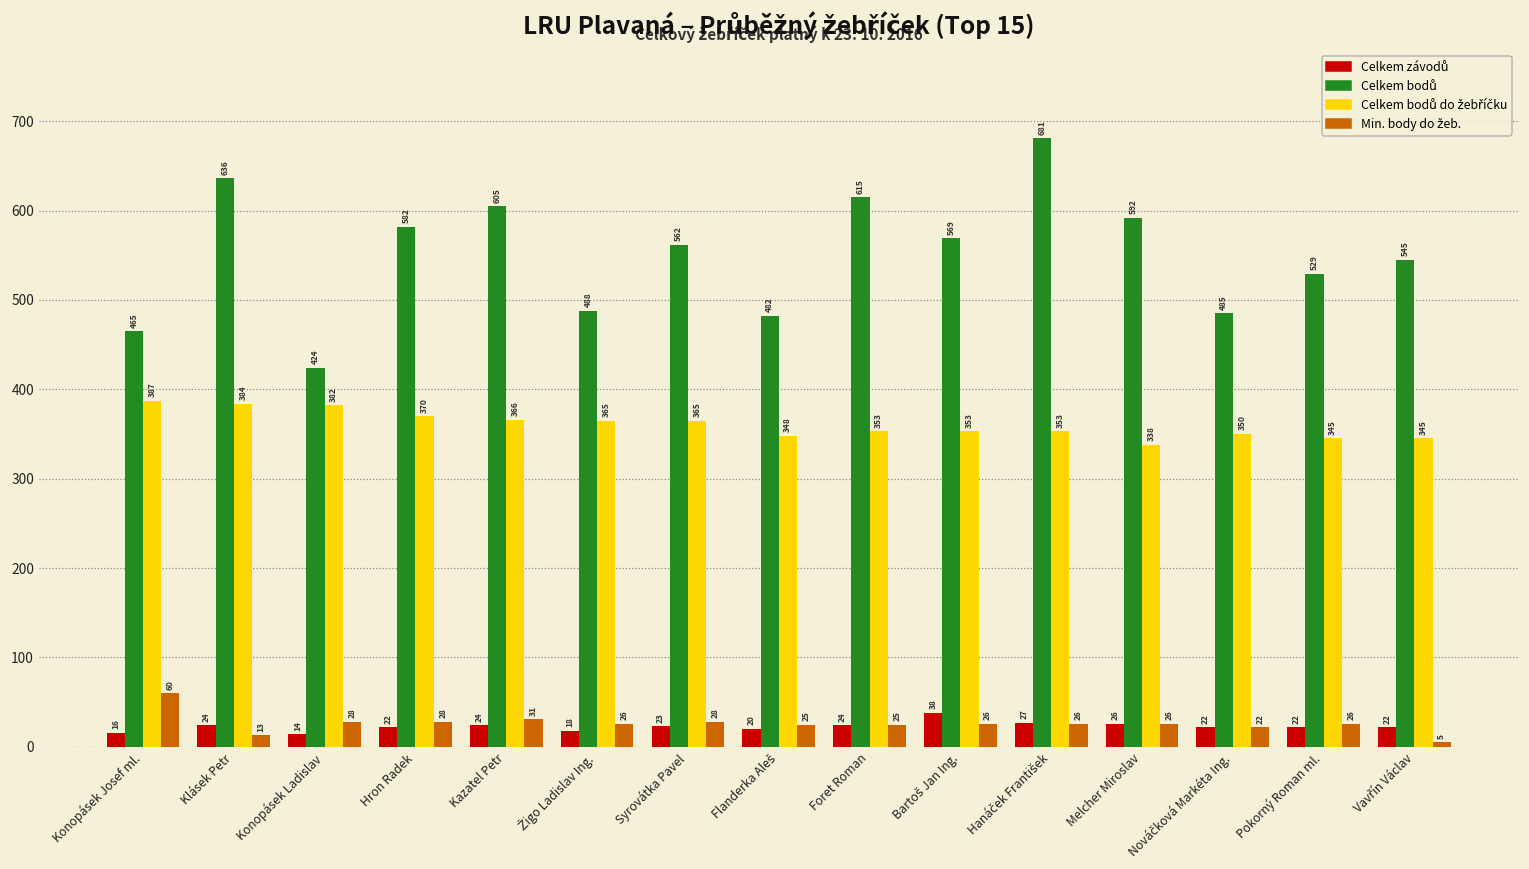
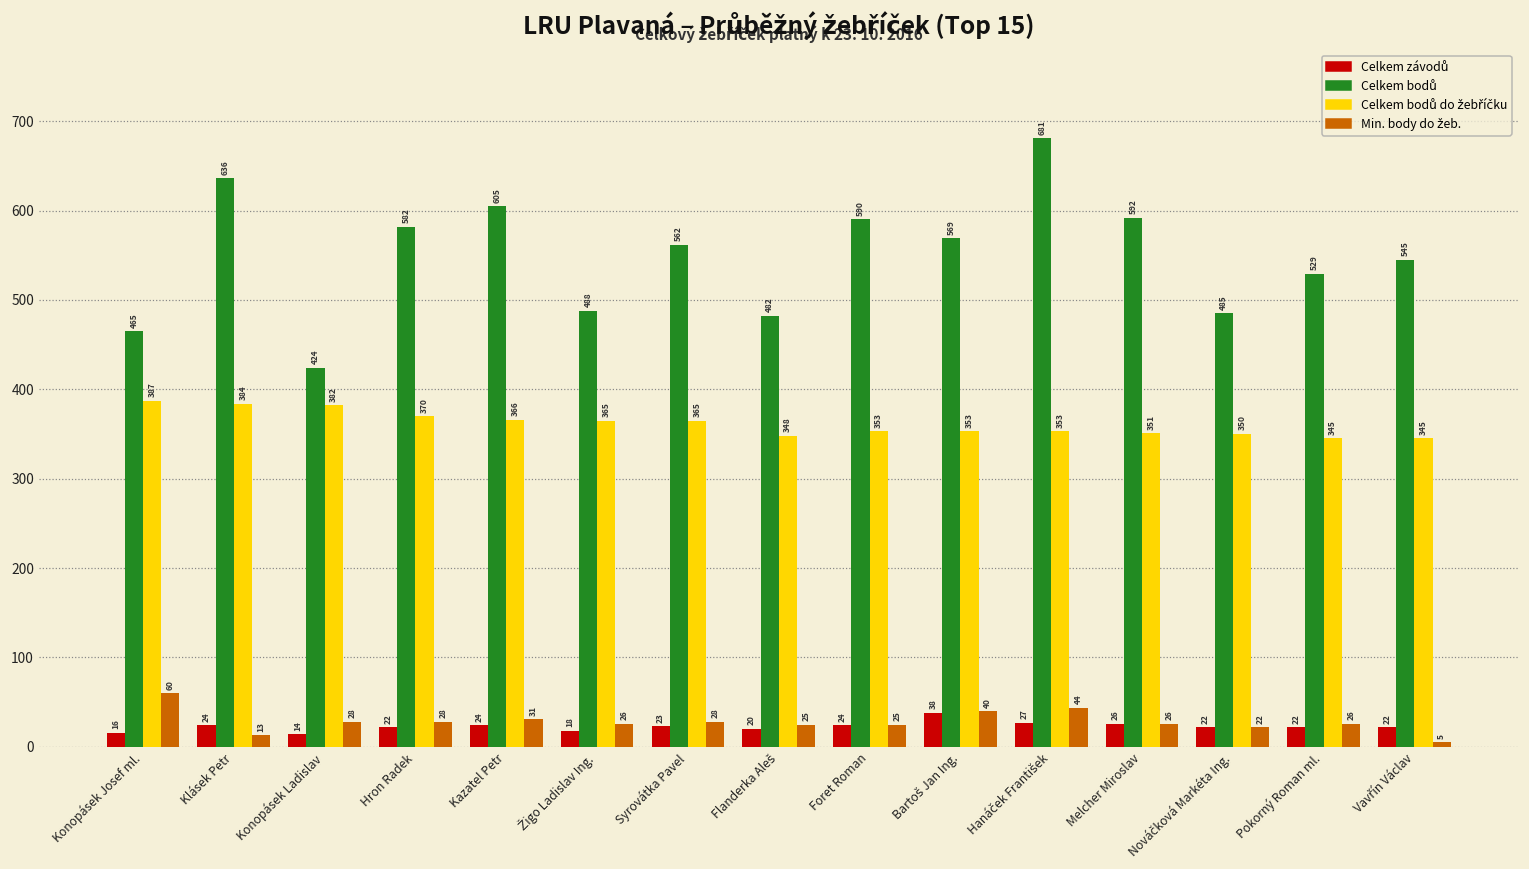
  {
    "Celkem závodů": {
      "Konopásek Josef ml.": 16,
      "Klásek Petr": 24,
      "Konopásek Ladislav": 14,
      "Hron Radek": 22,
      "Kazatel Petr": 24,
      "Žigo Ladislav Ing.": 18,
      "Syrovátka Pavel": 23,
      "Flanderka Aleš": 20,
      "Foret Roman": 24,
      "Bartoš Jan Ing.": 38,
      "Hanáček František": 27,
      "Melcher Miroslav": 26,
      "Nováčková Markéta Ing.": 22,
      "Pokorný Roman ml.": 22,
      "Vavřín Václav": 22
    },
    "Celkem bodů": {
      "Konopásek Josef ml.": 465,
      "Klásek Petr": 636,
      "Konopásek Ladislav": 424,
      "Hron Radek": 582,
      "Kazatel Petr": 605,
      "Žigo Ladislav Ing.": 488,
      "Syrovátka Pavel": 562,
      "Flanderka Aleš": 482,
-     "Foret Roman": 615,
+     "Foret Roman": 590,
      "Bartoš Jan Ing.": 569,
      "Hanáček František": 681,
      "Melcher Miroslav": 592,
      "Nováčková Markéta Ing.": 485,
      "Pokorný Roman ml.": 529,
      "Vavřín Václav": 545
    },
    "Celkem bodů do žebříčku": {
      "Konopásek Josef ml.": 387,
      "Klásek Petr": 384,
      "Konopásek Ladislav": 382,
      "Hron Radek": 370,
      "Kazatel Petr": 366,
      "Žigo Ladislav Ing.": 365,
      "Syrovátka Pavel": 365,
      "Flanderka Aleš": 348,
      "Foret Roman": 353,
      "Bartoš Jan Ing.": 353,
      "Hanáček František": 353,
-     "Melcher Miroslav": 338,
+     "Melcher Miroslav": 351,
      "Nováčková Markéta Ing.": 350,
      "Pokorný Roman ml.": 345,
      "Vavřín Václav": 345
    },
    "Min. body do žeb.": {
      "Konopásek Josef ml.": 60,
      "Klásek Petr": 13,
      "Konopásek Ladislav": 28,
      "Hron Radek": 28,
      "Kazatel Petr": 31,
      "Žigo Ladislav Ing.": 26,
      "Syrovátka Pavel": 28,
      "Flanderka Aleš": 25,
      "Foret Roman": 25,
-     "Bartoš Jan Ing.": 26,
-     "Hanáček František": 26,
+     "Bartoš Jan Ing.": 40,
+     "Hanáček František": 44,
      "Melcher Miroslav": 26,
      "Nováčková Markéta Ing.": 22,
      "Pokorný Roman ml.": 26,
      "Vavřín Václav": 5
    }
  }
